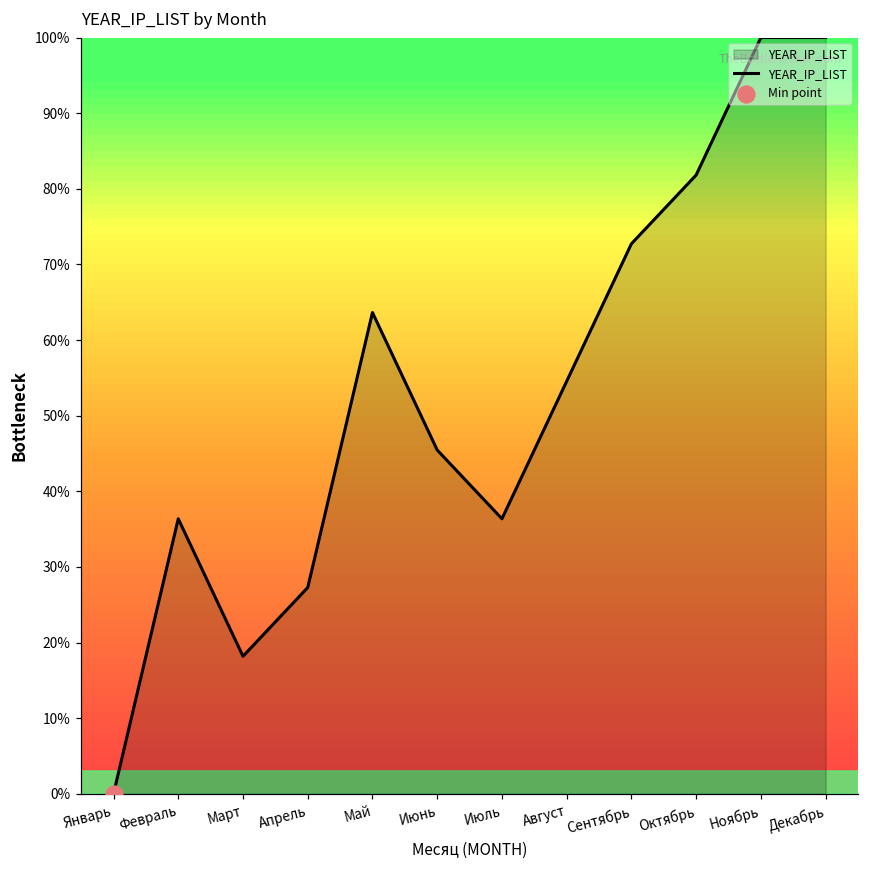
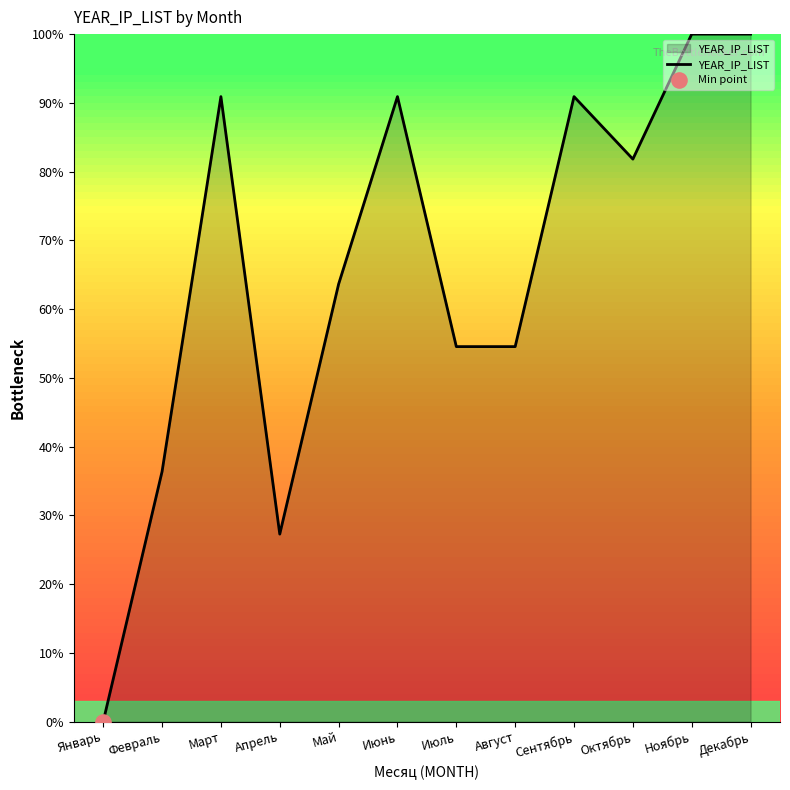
  {
    "YEAR_IP_LIST": {
      "Февраль": "36%",
-     "Март": "18%",
+     "Март": "91%",
      "Апрель": "27%",
      "Май": "64%",
-     "Июнь": "45%",
-     "Июль": "36%",
+     "Июнь": "91%",
+     "Июль": "55%",
      "Август": "55%",
-     "Сентябрь": "73%",
+     "Сентябрь": "91%",
      "Октябрь": "82%",
      "Ноябрь": "100%",
      "Декабрь": "100%"
    }
  }
